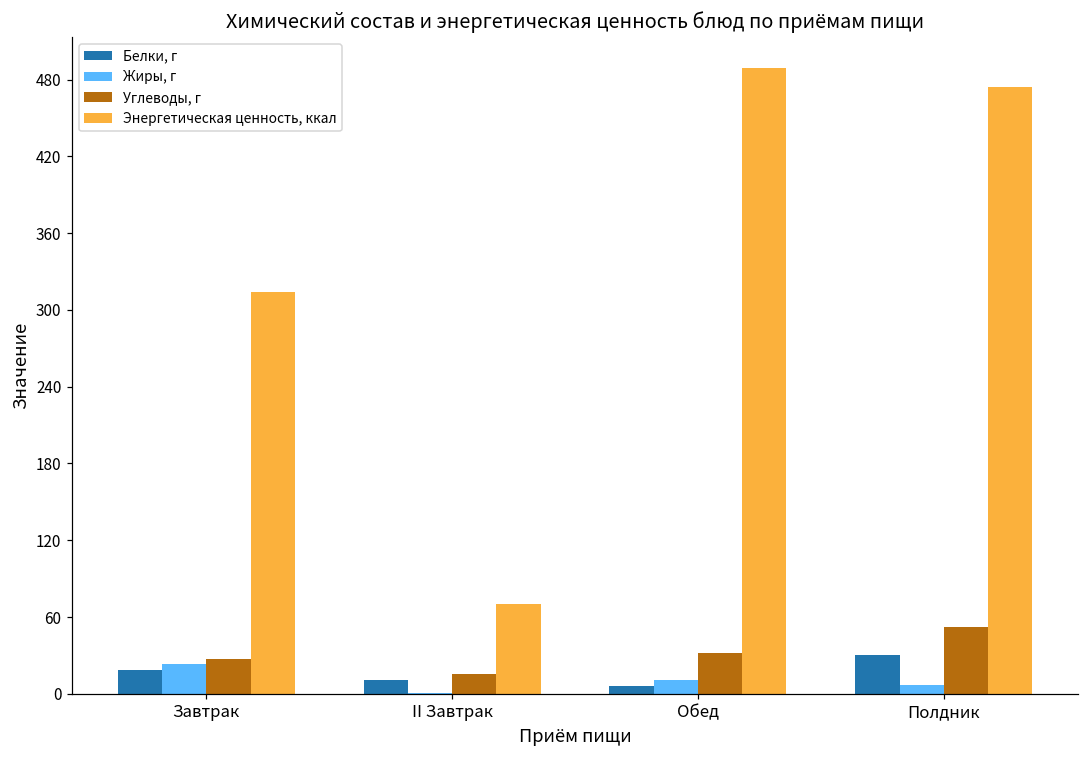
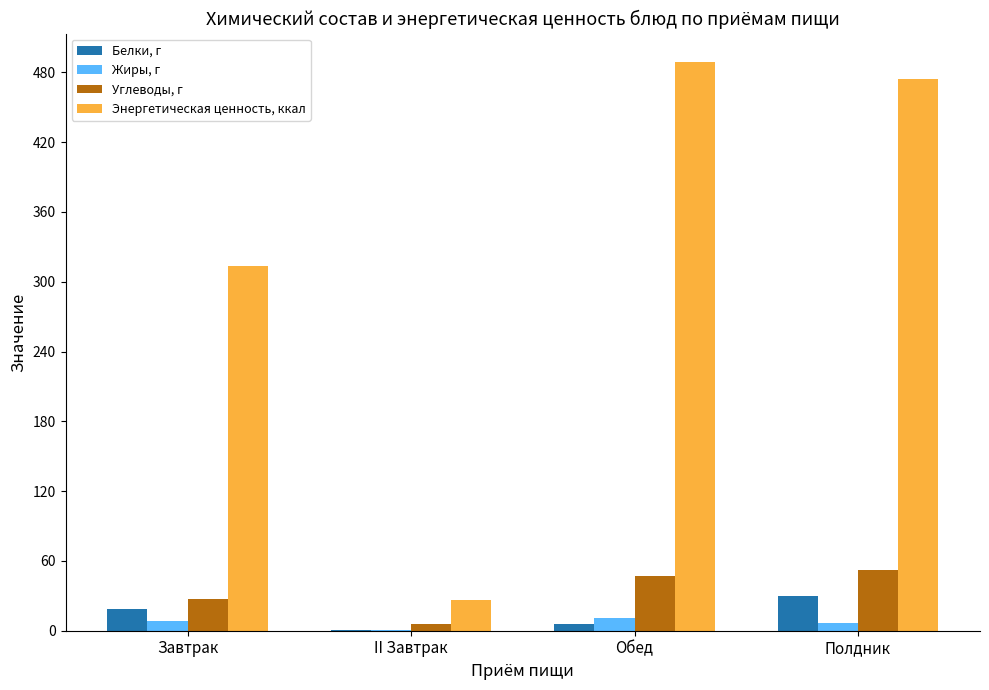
  {
    "Белки, г": {
      "Завтрак": 19,
-     "II Завтрак": 11,
+     "II Завтрак": 1,
      "Обед": 6,
      "Полдник": 30
    },
    "Жиры, г": {
-     "Завтрак": 23,
+     "Завтрак": 8,
      "Обед": 11,
      "Полдник": 7
    },
    "Углеводы, г": {
      "Завтрак": 27,
-     "II Завтрак": 16,
-     "Обед": 32,
+     "II Завтрак": 6,
+     "Обед": 47,
      "Полдник": 52
    },
    "Энергетическая ценность, ккал": {
      "Завтрак": 314,
-     "II Завтрак": 71,
+     "II Завтрак": 27,
      "Обед": 489,
      "Полдник": 474
    }
  }
